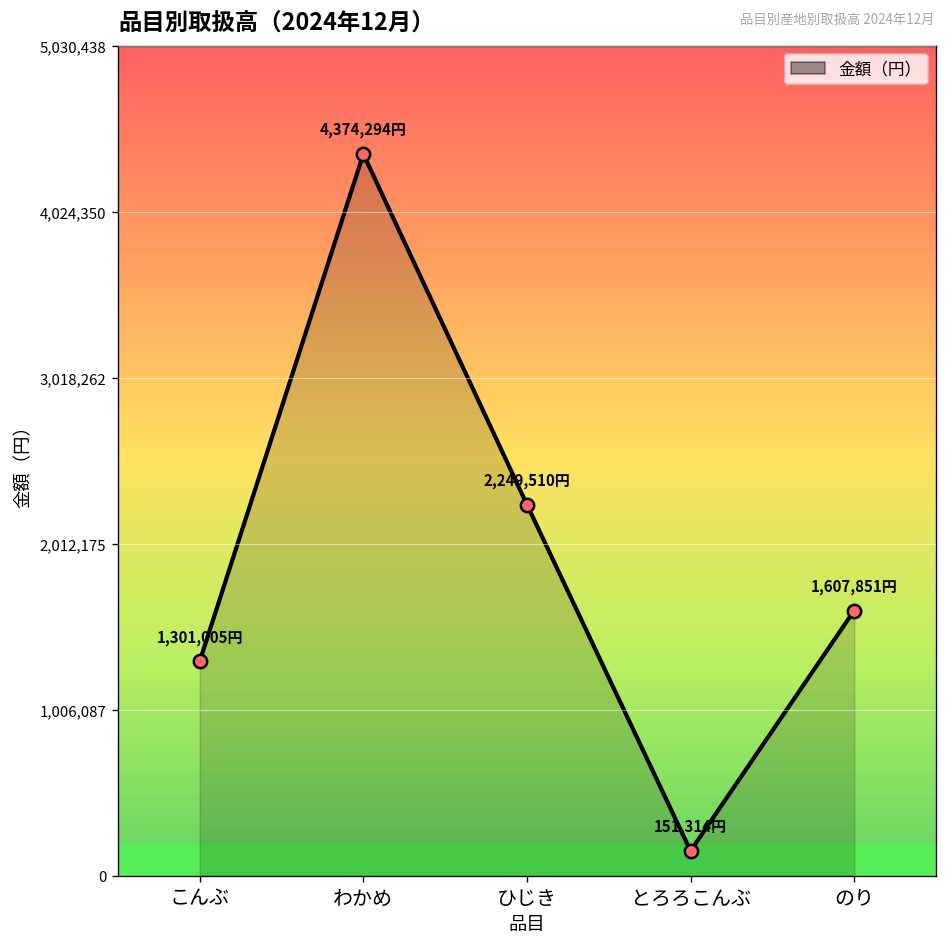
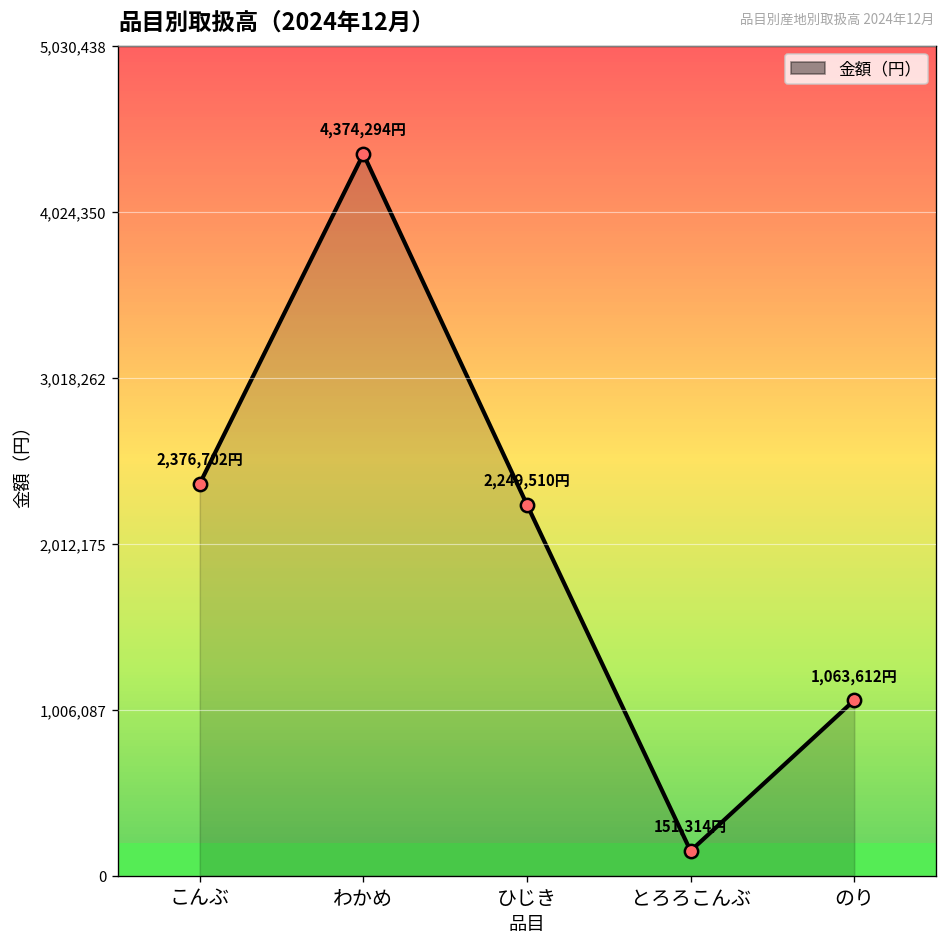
  {
    "金額（円）": {
-     "こんぶ": "1,301,005円",
+     "こんぶ": "2,376,702円",
      "わかめ": "4,374,294円",
      "ひじき": "2,249,510円",
      "とろろこんぶ": "151,314円",
-     "のり": "1,607,851円"
+     "のり": "1,063,612円"
    }
  }
